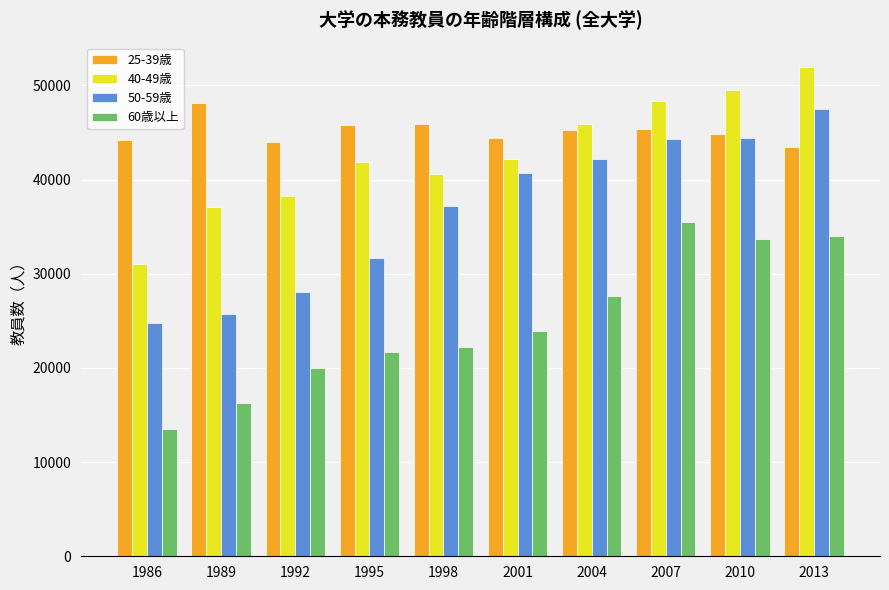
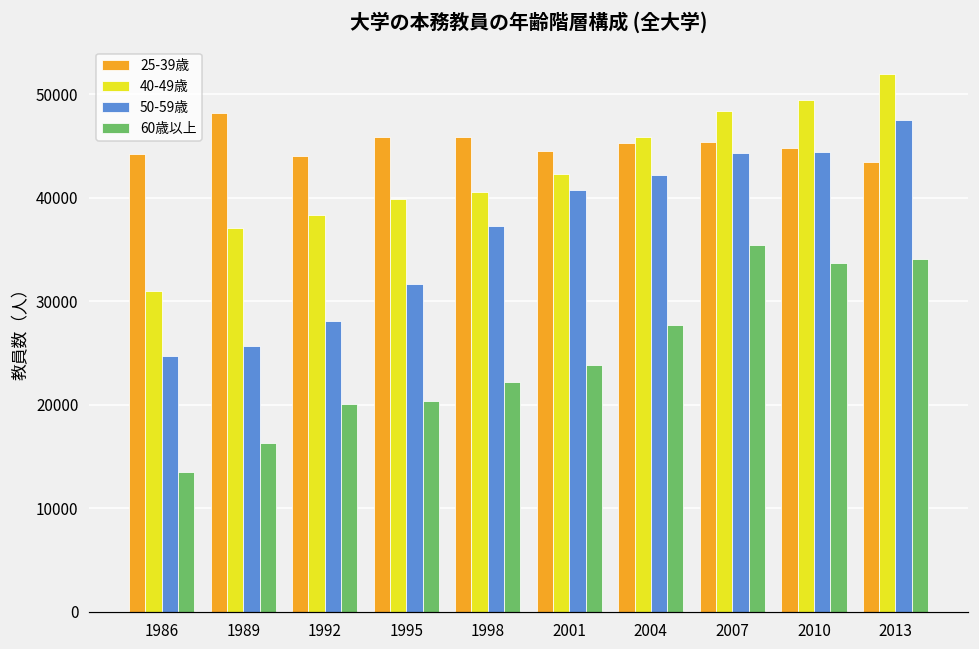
  {
    "25-39歳": {
      "1986": 44000,
      "1989": 48000,
      "1992": 44000,
      "1995": 46000,
      "1998": 46000,
      "2001": 44000,
      "2004": 45000,
      "2007": 45000,
      "2010": 45000,
      "2013": 43000
    },
    "40-49歳": {
      "1986": 31000,
      "1989": 37000,
      "1992": 38000,
-     "1995": 42000,
+     "1995": 40000,
      "1998": 41000,
      "2001": 42000,
      "2004": 46000,
      "2007": 48000,
      "2010": 49000,
      "2013": 52000
    },
    "50-59歳": {
      "1986": 25000,
      "1989": 26000,
      "1992": 28000,
      "1995": 32000,
      "1998": 37000,
      "2001": 41000,
      "2004": 42000,
      "2007": 44000,
      "2010": 44000,
      "2013": 48000
    },
    "60歳以上": {
      "1986": 13000,
      "1989": 16000,
      "1992": 20000,
-     "1995": 22000,
+     "1995": 20000,
      "1998": 22000,
      "2001": 24000,
      "2004": 28000,
      "2007": 35000,
      "2010": 34000,
      "2013": 34000
    }
  }
